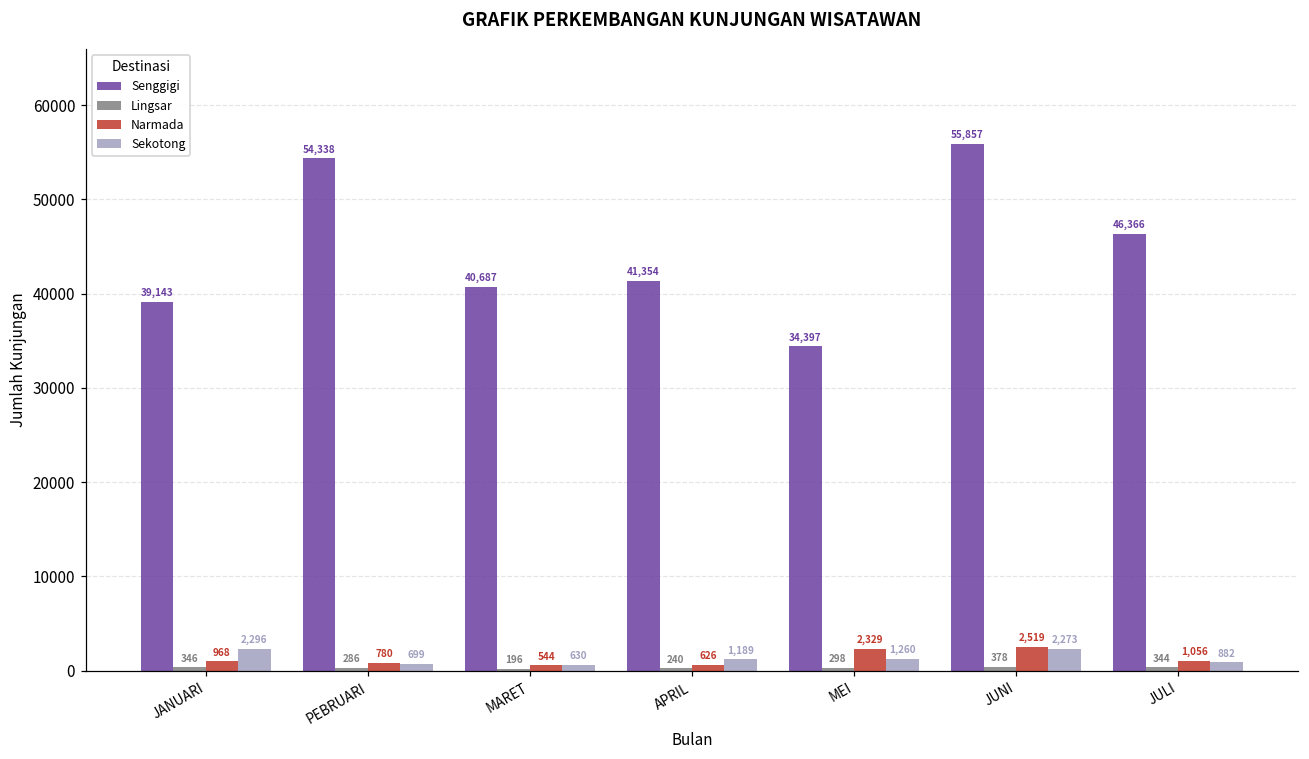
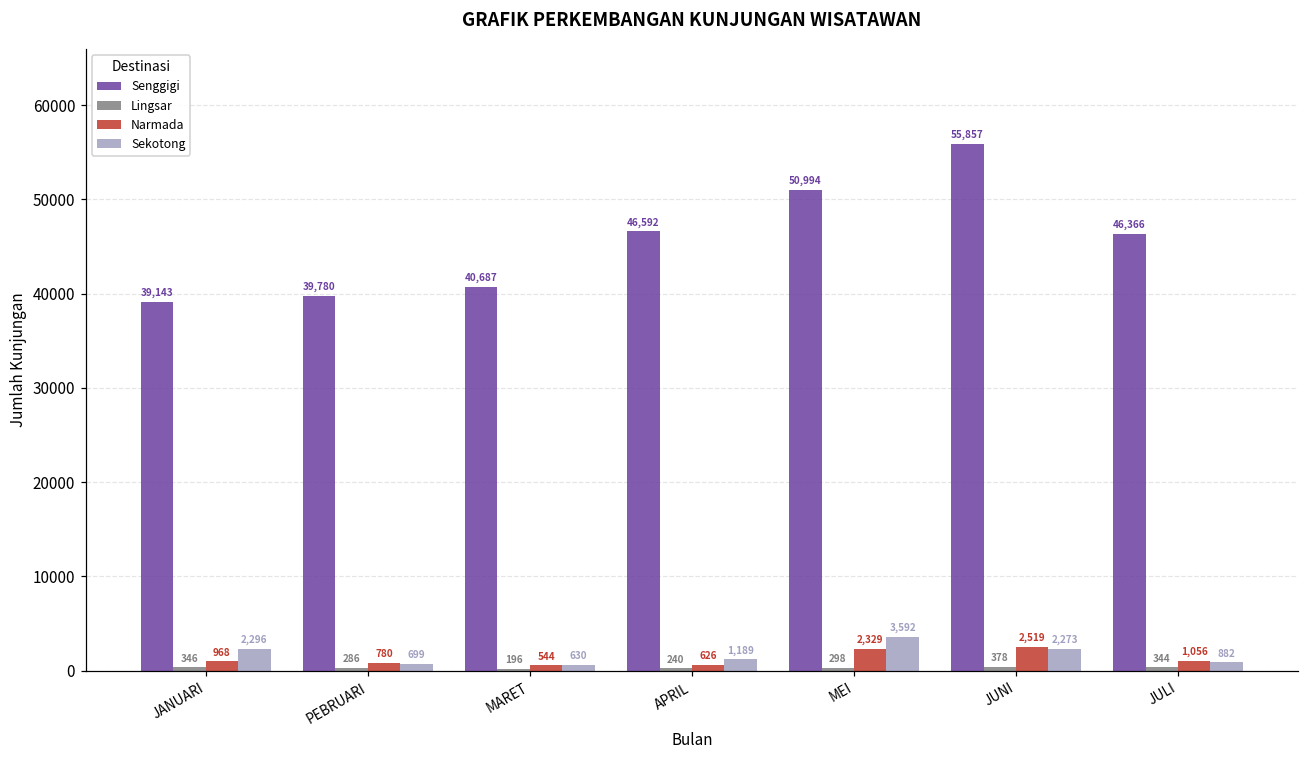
  {
    "Senggigi": {
      "JANUARI": "39,143",
-     "PEBRUARI": "54,338",
+     "PEBRUARI": "39,780",
      "MARET": "40,687",
-     "APRIL": "41,354",
-     "MEI": "34,397",
+     "APRIL": "46,592",
+     "MEI": "50,994",
      "JUNI": "55,857",
      "JULI": "46,366"
    },
    "Lingsar": {
      "JANUARI": "346",
      "PEBRUARI": "286",
      "MARET": "196",
      "APRIL": "240",
      "MEI": "298",
      "JUNI": "378",
      "JULI": "344"
    },
    "Narmada": {
      "JANUARI": "968",
      "PEBRUARI": "780",
      "MARET": "544",
      "APRIL": "626",
      "MEI": "2,329",
      "JUNI": "2,519",
      "JULI": "1,056"
    },
    "Sekotong": {
      "JANUARI": "2,296",
      "PEBRUARI": "699",
      "MARET": "630",
      "APRIL": "1,189",
-     "MEI": "1,260",
+     "MEI": "3,592",
      "JUNI": "2,273",
      "JULI": "882"
    }
  }
